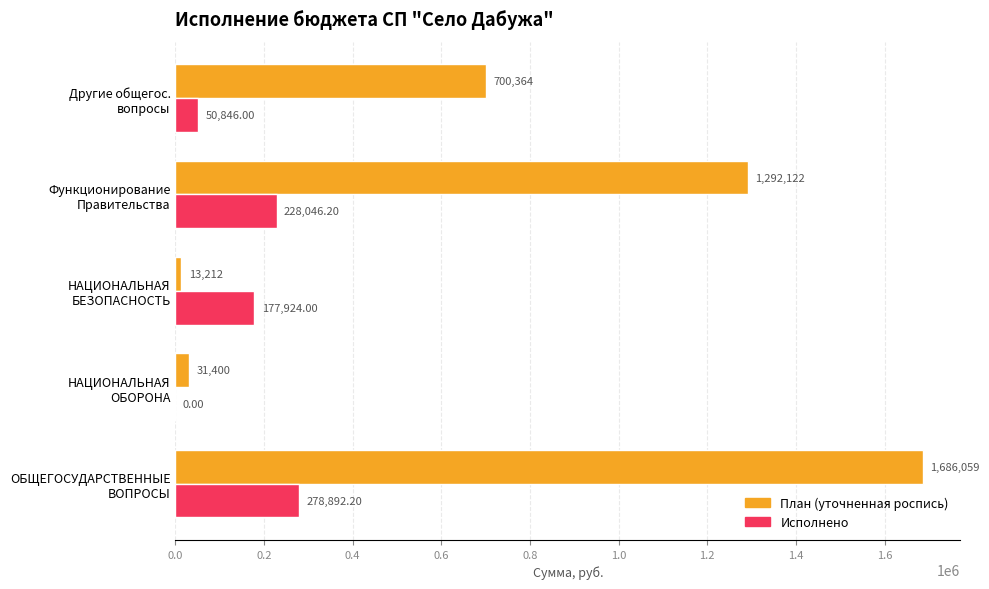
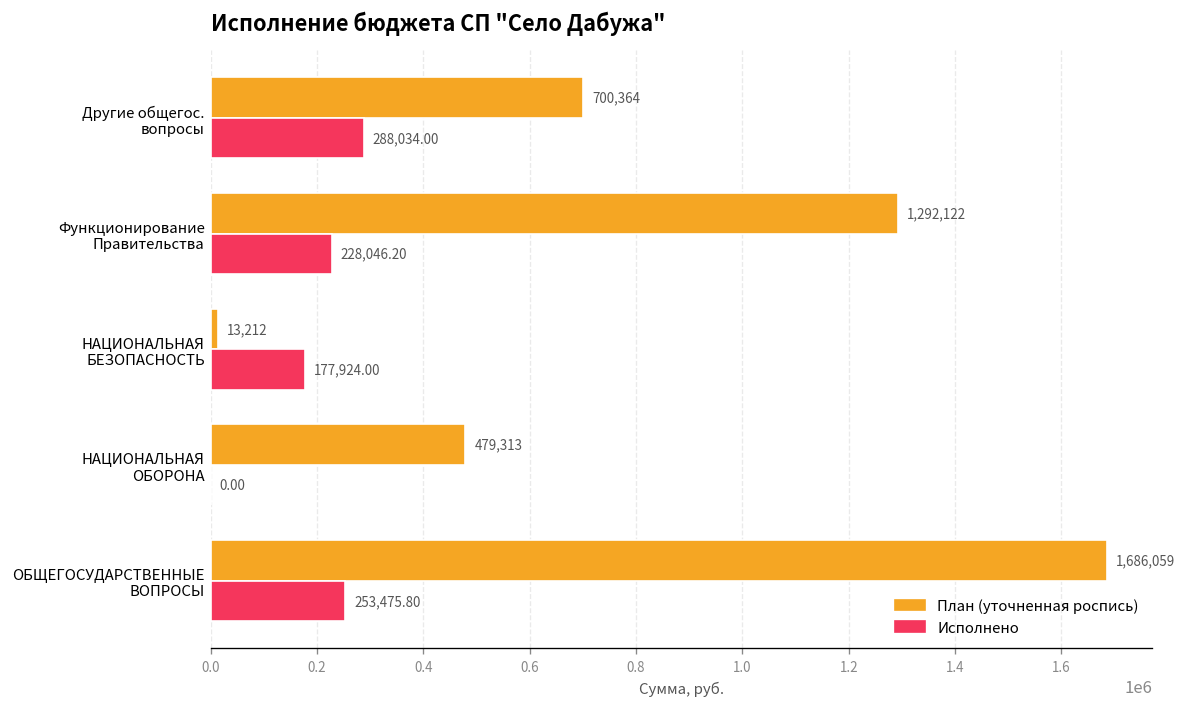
  {
    "План (уточненная роспись)": {
      "Другие общегос. вопросы": "700,364",
      "Функционирование Правительства": "1,292,122",
      "НАЦИОНАЛЬНАЯ БЕЗОПАСНОСТЬ": "13,212",
-     "НАЦИОНАЛЬНАЯ ОБОРОНА": "31,400",
+     "НАЦИОНАЛЬНАЯ ОБОРОНА": "479,313",
      "ОБЩЕГОСУДАРСТВЕННЫЕ ВОПРОСЫ": "1,686,059"
    },
    "Исполнено": {
-     "Другие общегос. вопросы": "50,846.00",
+     "Другие общегос. вопросы": "288,034.00",
      "Функционирование Правительства": "228,046.20",
      "НАЦИОНАЛЬНАЯ БЕЗОПАСНОСТЬ": "177,924.00",
      "НАЦИОНАЛЬНАЯ ОБОРОНА": "0.00",
-     "ОБЩЕГОСУДАРСТВЕННЫЕ ВОПРОСЫ": "278,892.20"
+     "ОБЩЕГОСУДАРСТВЕННЫЕ ВОПРОСЫ": "253,475.80"
    }
  }
